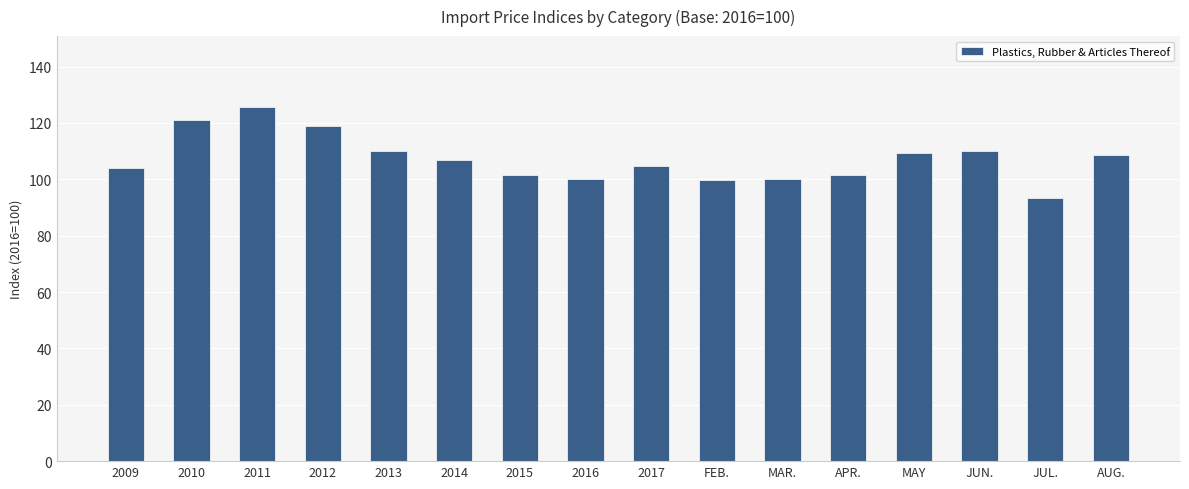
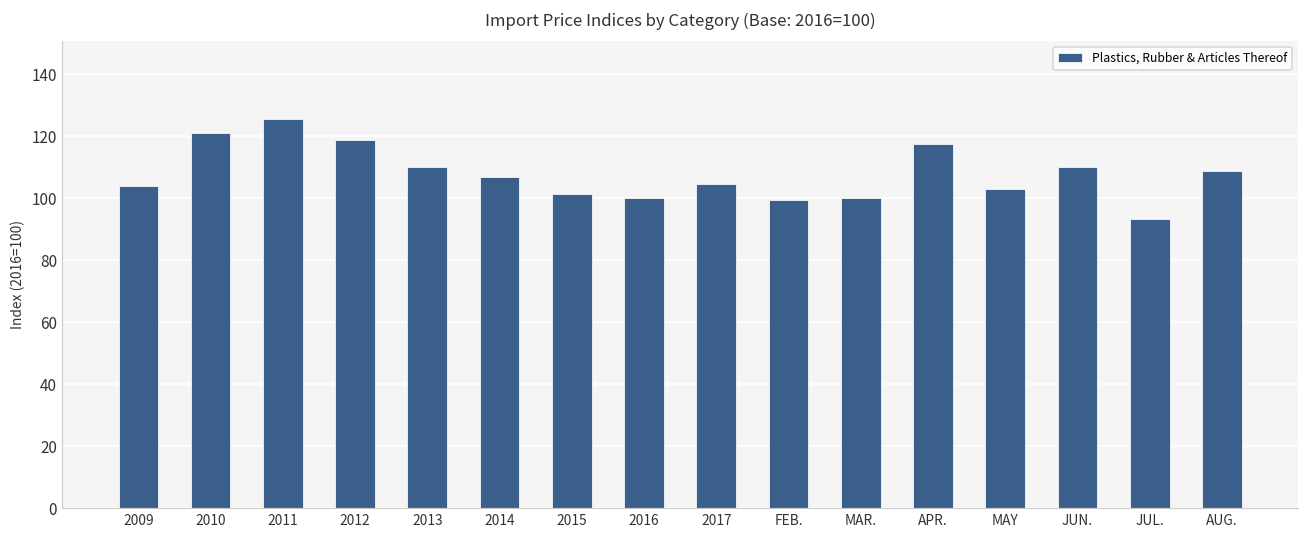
  {
    "2009": 104,
    "2010": 121,
    "2011": 126,
    "2012": 119,
    "2013": 110,
    "2014": 107,
    "2015": 101,
    "2016": 100,
    "2017": 105,
    "FEB.": 100,
    "MAR.": 100,
-   "APR.": 102,
-   "MAY": 109,
+   "APR.": 117,
+   "MAY": 103,
    "JUN.": 110,
    "JUL.": 93,
    "AUG.": 109
  }
